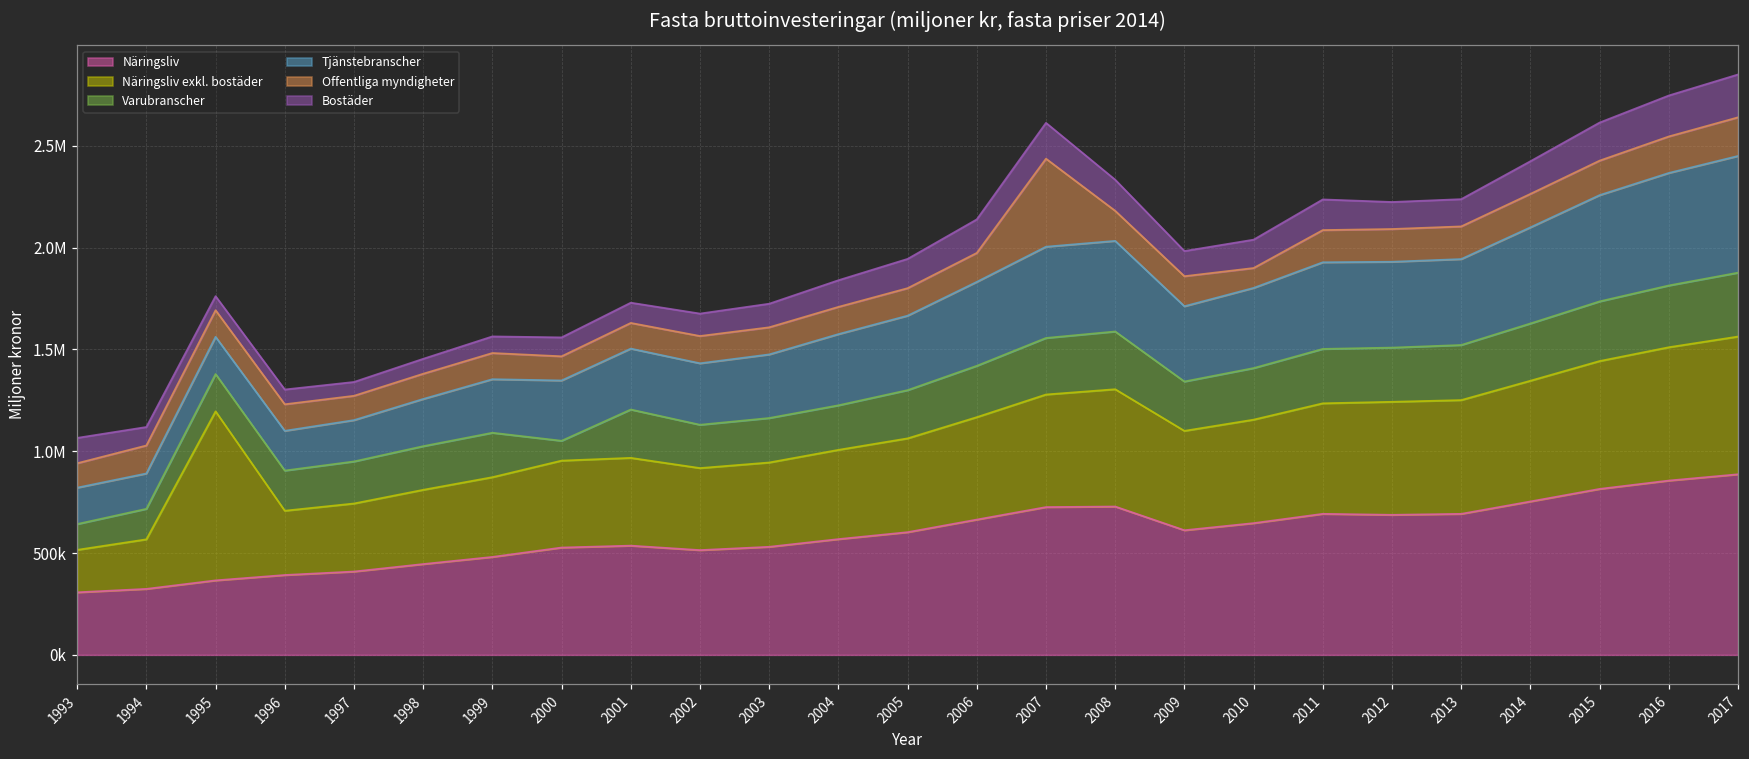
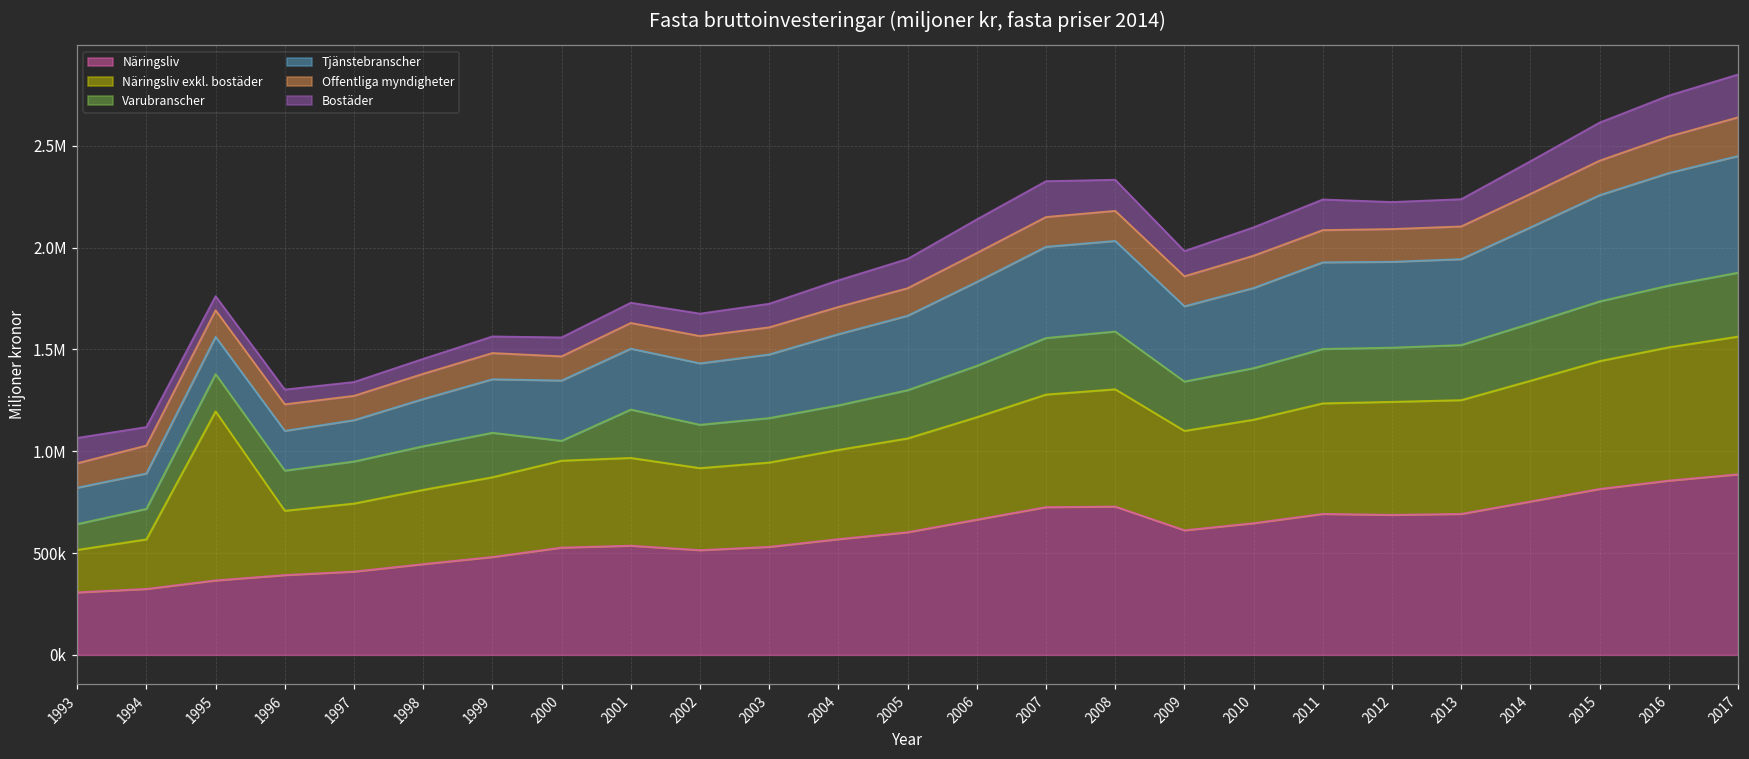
  {
    "Näringsliv exkl. bostäder": {
      "1993": 210000,
      "1994": 240000,
      "1995": 830000,
      "1996": 320000,
      "1997": 330000,
      "1998": 360000,
      "1999": 390000,
      "2000": 430000,
      "2001": 430000,
      "2002": 400000,
      "2003": 410000,
      "2004": 440000,
      "2005": 460000,
      "2006": 500000,
      "2007": 550000,
      "2008": 580000,
      "2009": 490000,
      "2010": 510000,
      "2011": 540000,
      "2012": 560000,
      "2013": 560000,
      "2014": 590000,
      "2015": 630000,
      "2016": 650000,
      "2017": 680000
    },
    "Varubranscher": {
      "1993": 130000,
      "1994": 150000,
      "1995": 180000,
      "1996": 200000,
      "1997": 210000,
      "1998": 210000,
      "1999": 220000,
      "2000": 100000,
      "2001": 240000,
      "2002": 210000,
      "2003": 220000,
      "2004": 220000,
      "2005": 240000,
      "2006": 250000,
      "2007": 280000,
      "2008": 280000,
      "2009": 240000,
      "2010": 250000,
      "2011": 270000,
      "2012": 270000,
      "2013": 270000,
      "2014": 280000,
      "2015": 290000,
      "2016": 300000,
      "2017": 310000
    },
    "Tjänstebranscher": {
      "1993": 180000,
      "1994": 170000,
      "1995": 180000,
      "1996": 200000,
      "1997": 200000,
      "1998": 230000,
      "1999": 260000,
      "2000": 300000,
      "2001": 300000,
      "2002": 300000,
      "2003": 310000,
      "2004": 350000,
      "2005": 370000,
      "2006": 410000,
      "2007": 450000,
      "2008": 440000,
      "2009": 370000,
      "2010": 390000,
      "2011": 430000,
      "2012": 420000,
      "2013": 420000,
      "2014": 470000,
      "2015": 520000,
      "2016": 550000,
      "2017": 570000
    },
    "Offentliga myndigheter": {
      "1993": 120000,
      "1994": 140000,
      "1995": 130000,
      "1996": 130000,
      "1997": 120000,
      "1998": 120000,
      "1999": 130000,
      "2000": 120000,
      "2001": 130000,
      "2002": 130000,
      "2003": 130000,
      "2004": 130000,
      "2005": 130000,
      "2006": 140000,
-     "2007": 430000,
+     "2007": 150000,
      "2008": 150000,
      "2009": 150000,
-     "2010": 100000,
+     "2010": 160000,
      "2011": 160000,
      "2012": 160000,
      "2013": 160000,
      "2014": 160000,
      "2015": 170000,
      "2016": 180000,
      "2017": 190000
    }
  }
